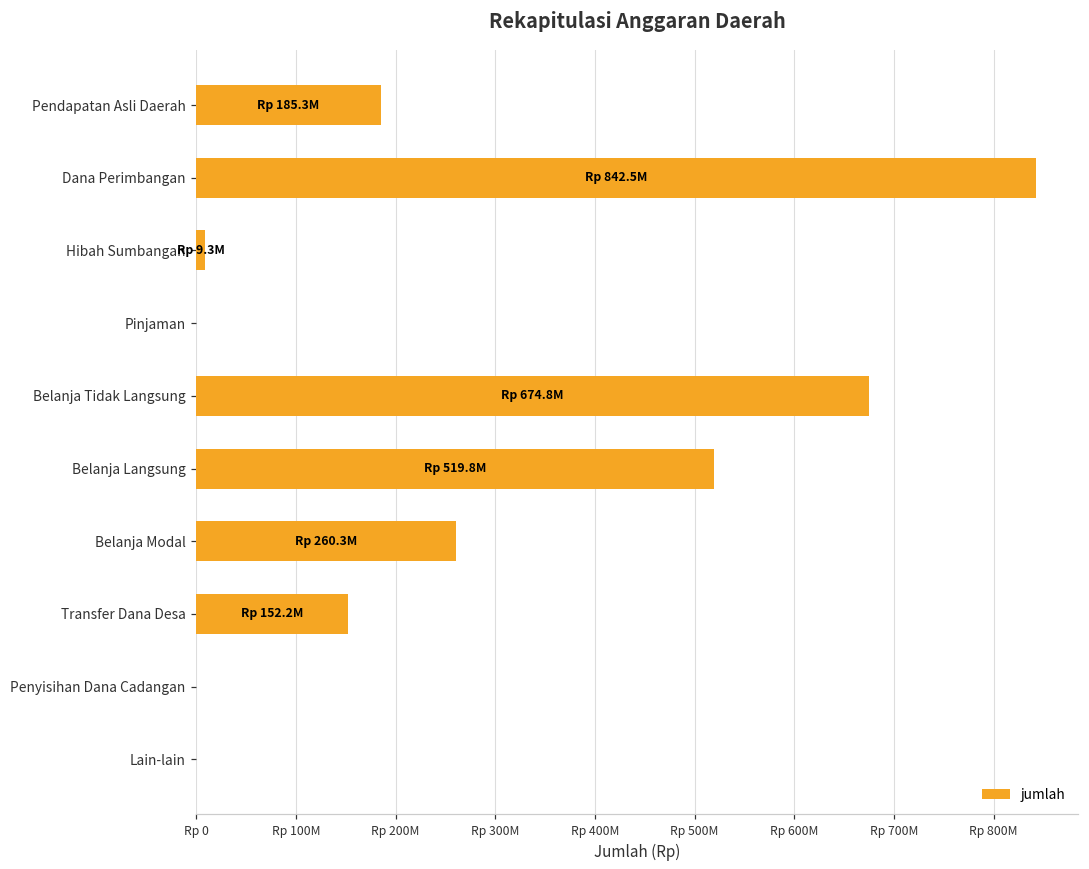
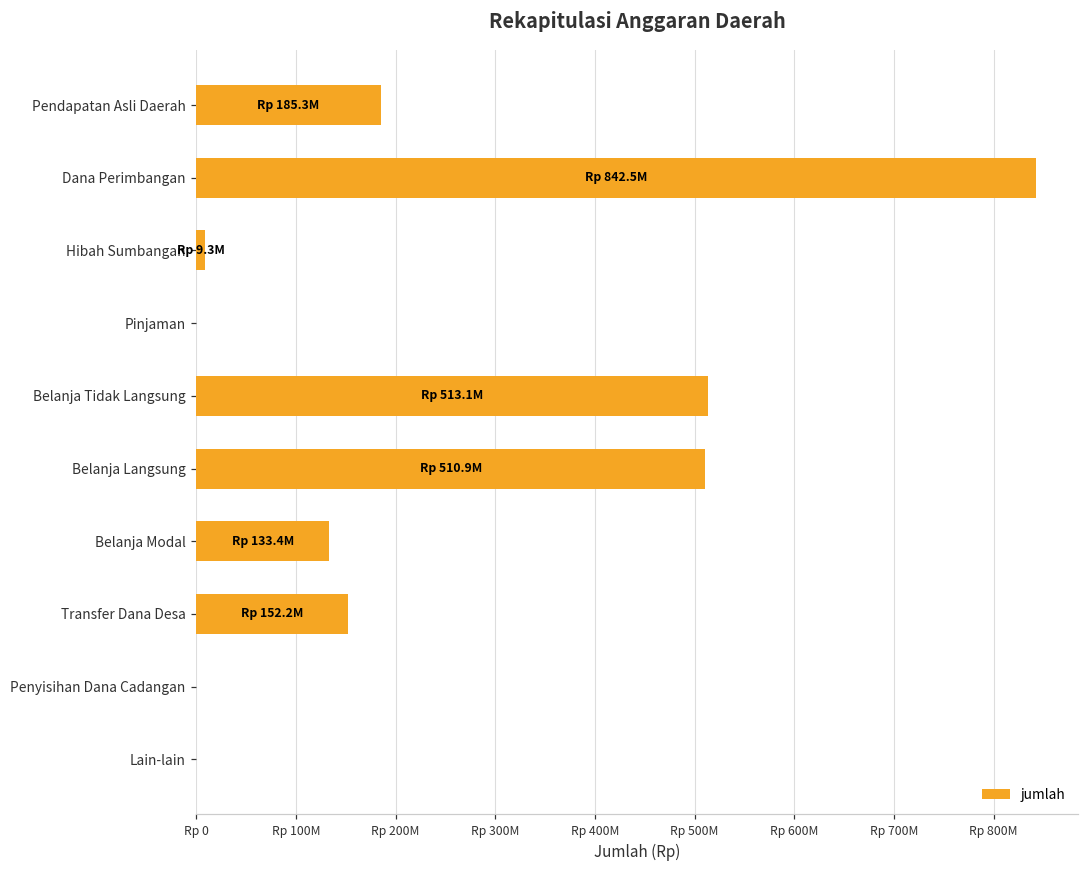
  {
    "Pendapatan Asli Daerah": "185.3M",
    "Dana Perimbangan": "842.5M",
    "Hibah Sumbangan": "9.3M",
-   "Belanja Tidak Langsung": "674.8M",
-   "Belanja Langsung": "519.8M",
-   "Belanja Modal": "260.3M",
+   "Belanja Tidak Langsung": "513.1M",
+   "Belanja Langsung": "510.9M",
+   "Belanja Modal": "133.4M",
    "Transfer Dana Desa": "152.2M"
  }
